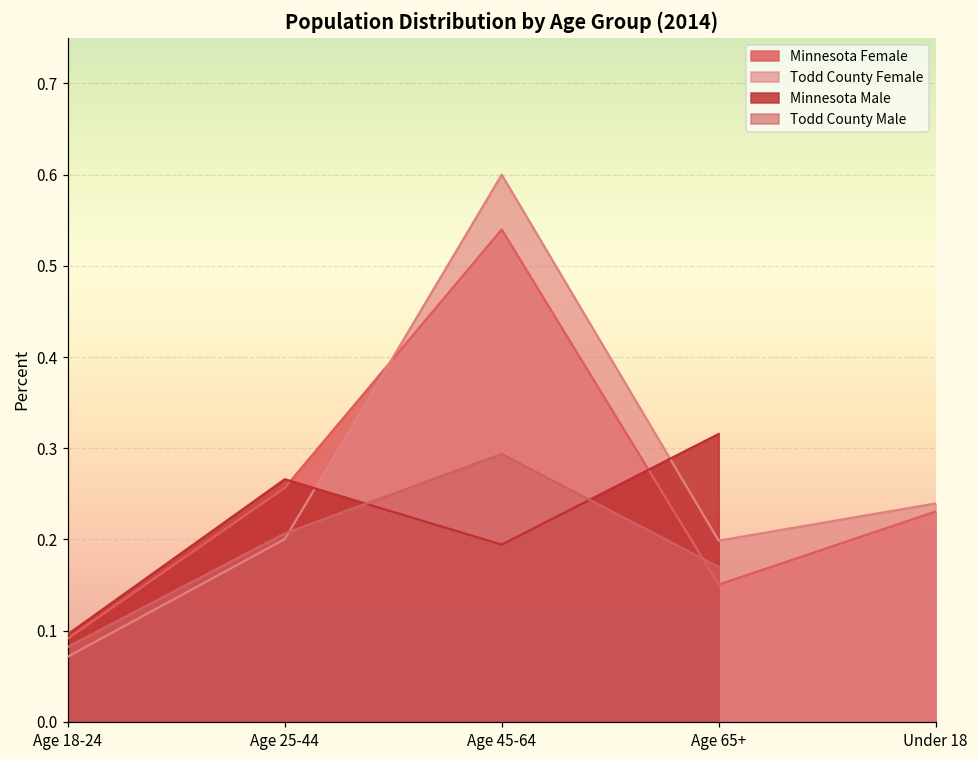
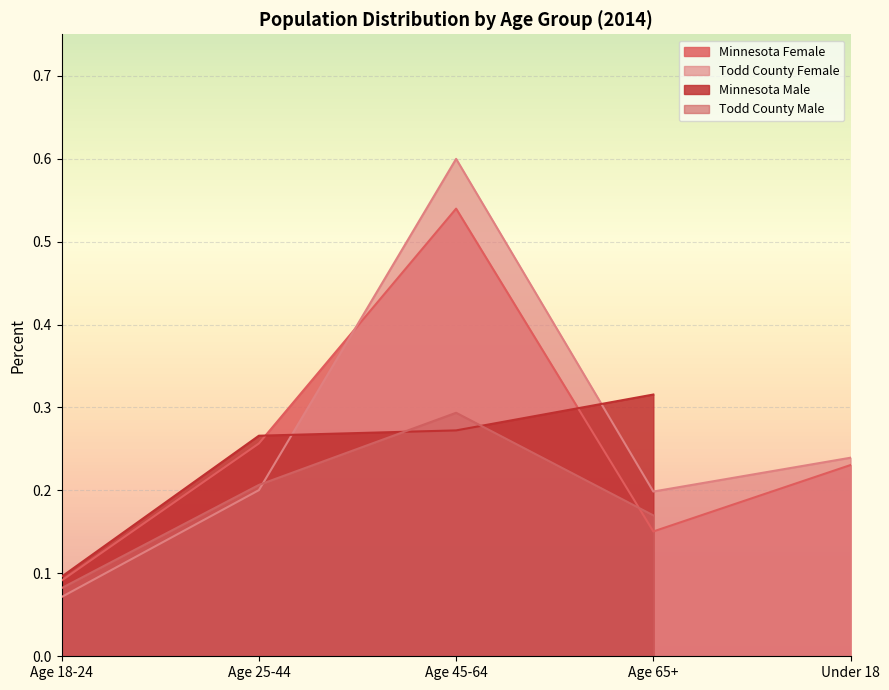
  {
    "Minnesota Male": {
      "Age 18-24": 0.10,
      "Age 25-44": 0.27,
-     "Age 45-64": 0.19,
+     "Age 45-64": 0.27,
      "Age 65+": 0.32
    }
  }
